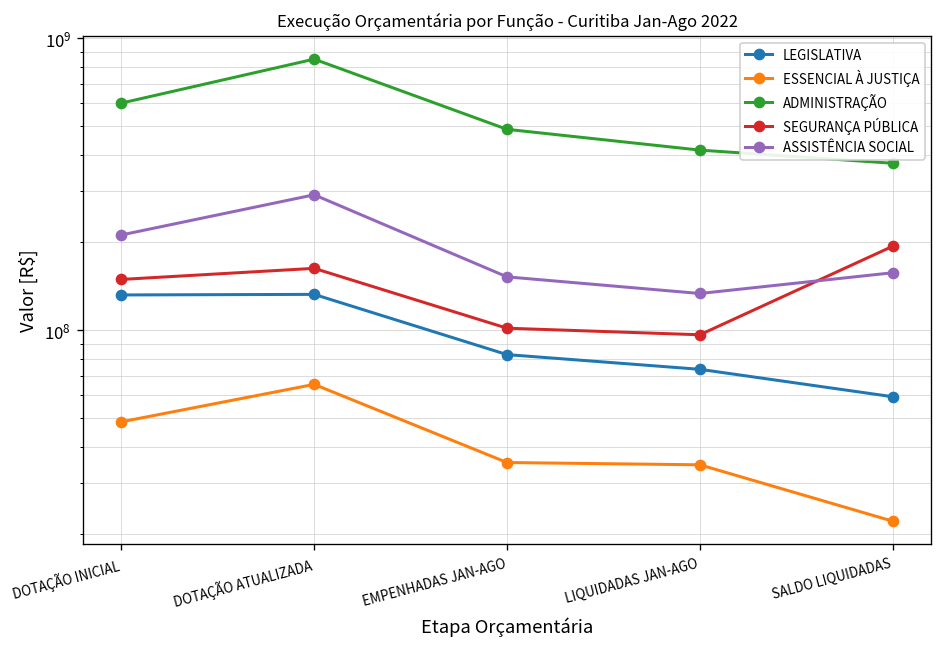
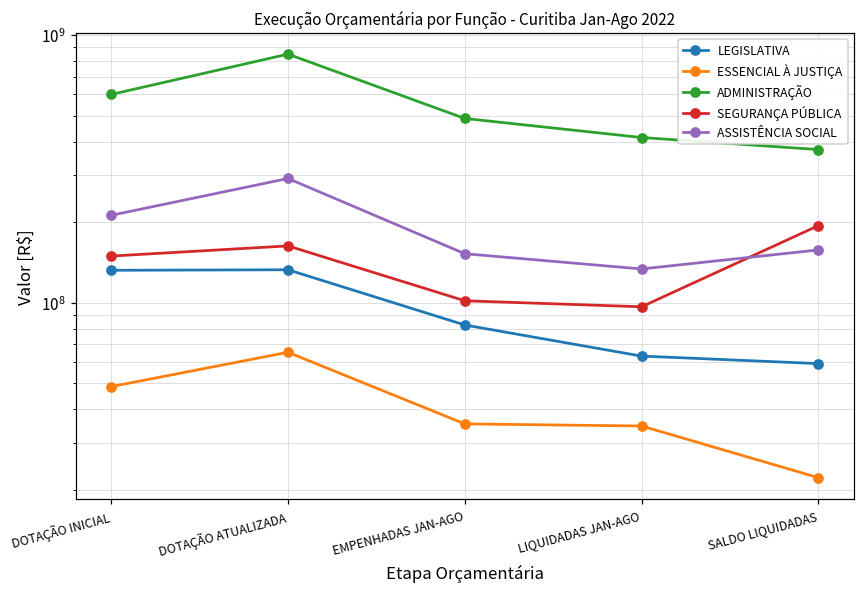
  {
    "LEGISLATIVA": {
      "DOTAÇÃO INICIAL": 130000000,
      "DOTAÇÃO ATUALIZADA": 130000000,
      "EMPENHADAS JAN-AGO": 83000000,
-     "LIQUIDADAS JAN-AGO": 74000000,
+     "LIQUIDADAS JAN-AGO": 63000000,
      "SALDO LIQUIDADAS": 59000000
    },
    "ESSENCIAL À JUSTIÇA": {
      "DOTAÇÃO INICIAL": 49000000,
      "DOTAÇÃO ATUALIZADA": 65000000,
      "EMPENHADAS JAN-AGO": 35000000,
      "LIQUIDADAS JAN-AGO": 35000000,
      "SALDO LIQUIDADAS": 22000000
    },
    "ADMINISTRAÇÃO": {
      "DOTAÇÃO INICIAL": 600000000,
      "DOTAÇÃO ATUALIZADA": 850000000,
      "EMPENHADAS JAN-AGO": 490000000,
      "LIQUIDADAS JAN-AGO": 410000000,
      "SALDO LIQUIDADAS": 370000000
    },
    "SEGURANÇA PÚBLICA": {
      "DOTAÇÃO INICIAL": 150000000,
      "DOTAÇÃO ATUALIZADA": 160000000,
      "EMPENHADAS JAN-AGO": 102000000,
      "LIQUIDADAS JAN-AGO": 97000000,
      "SALDO LIQUIDADAS": 190000000
    },
    "ASSISTÊNCIA SOCIAL": {
      "DOTAÇÃO INICIAL": 210000000,
      "DOTAÇÃO ATUALIZADA": 290000000,
      "EMPENHADAS JAN-AGO": 150000000,
      "LIQUIDADAS JAN-AGO": 130000000,
      "SALDO LIQUIDADAS": 160000000
    }
  }
